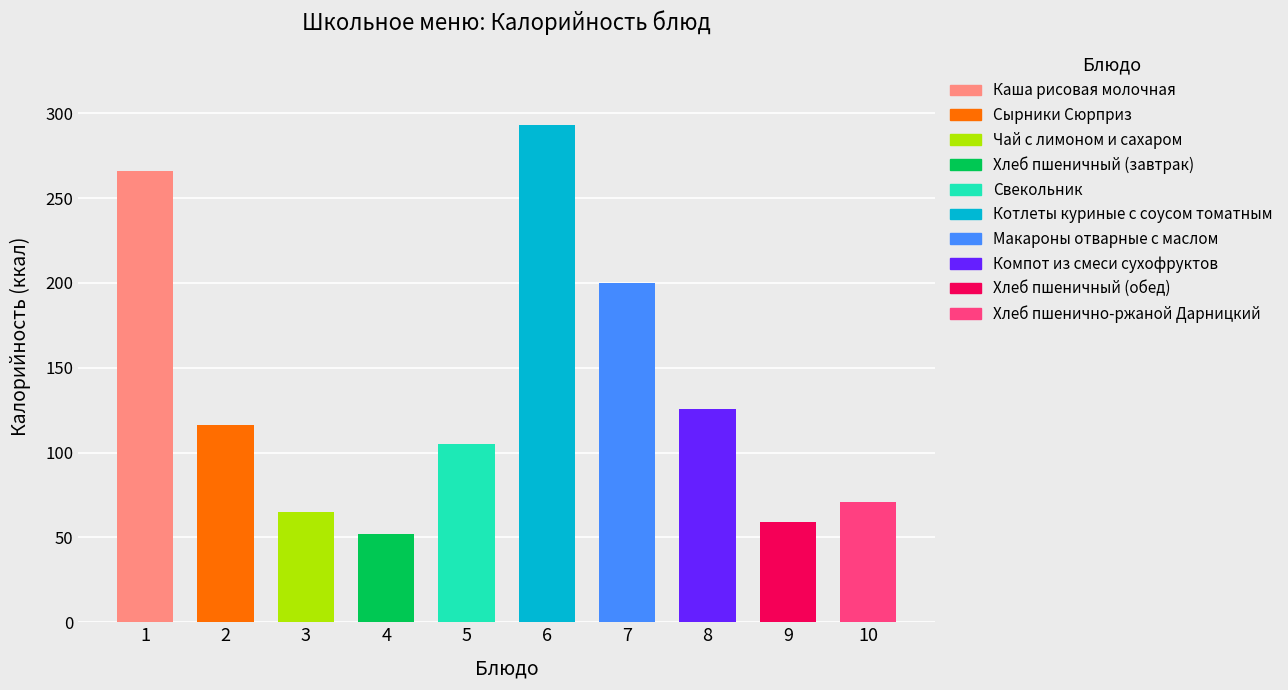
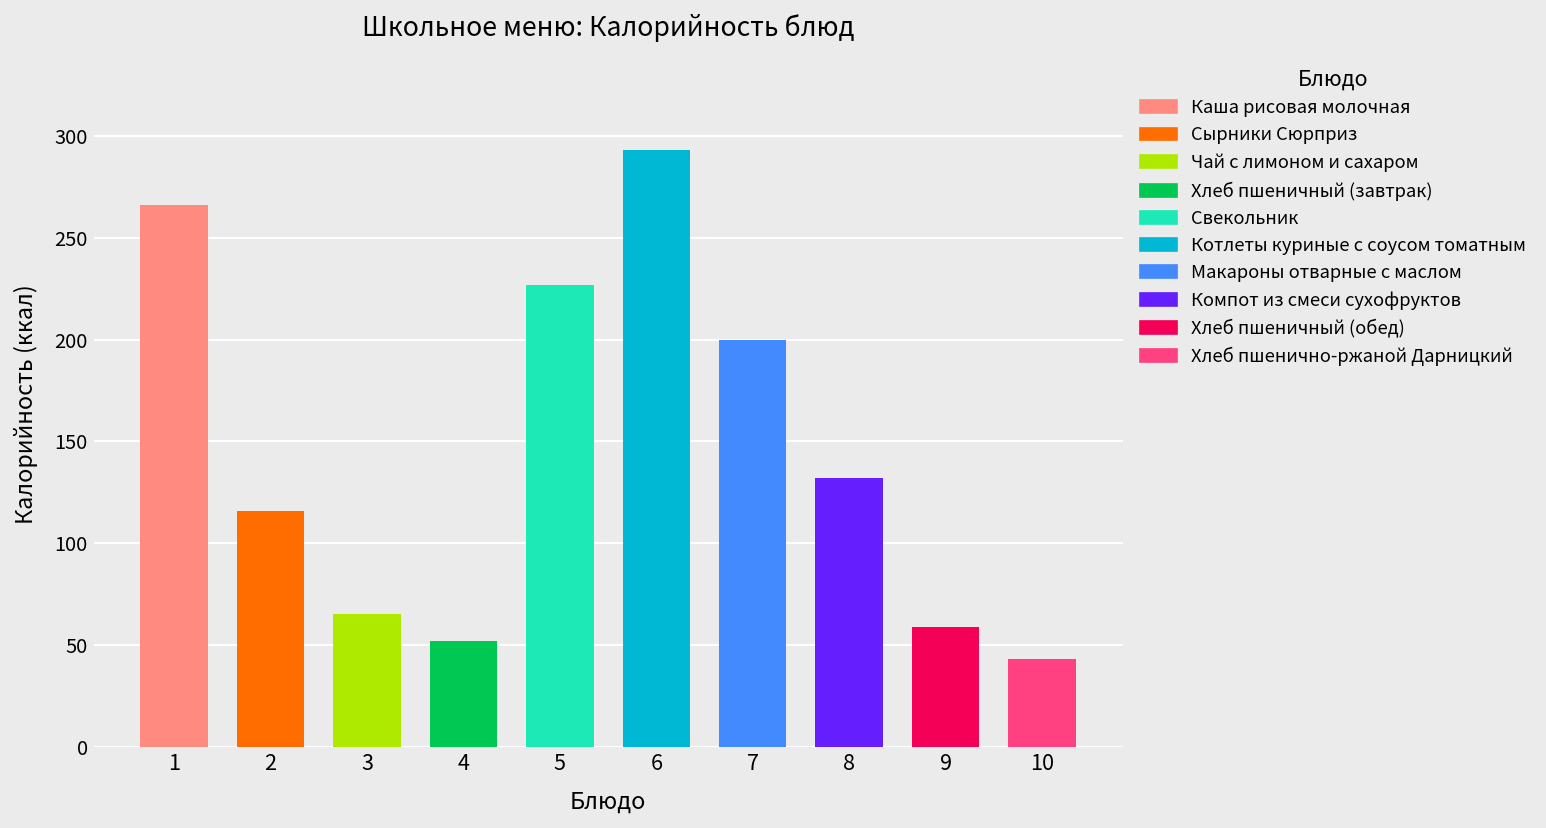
  {
    "1": 266,
    "2": 116,
    "3": 65,
    "4": 52,
-   "5": 105,
+   "5": 227,
    "6": 293,
    "7": 200,
-   "8": 126,
+   "8": 132,
    "9": 59,
-   "10": 71
+   "10": 43
  }
